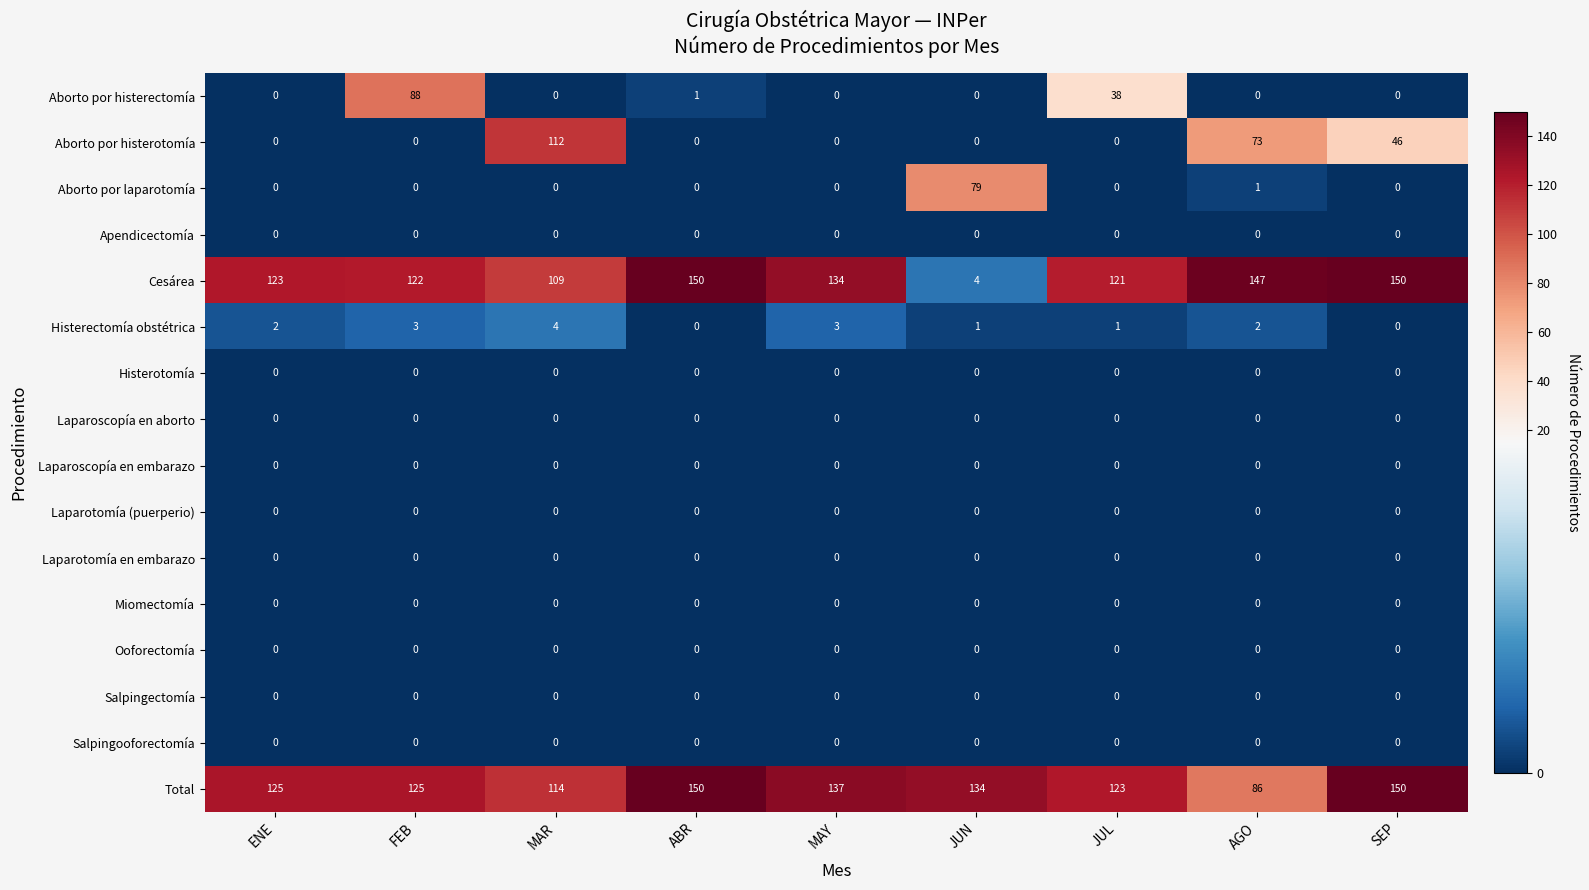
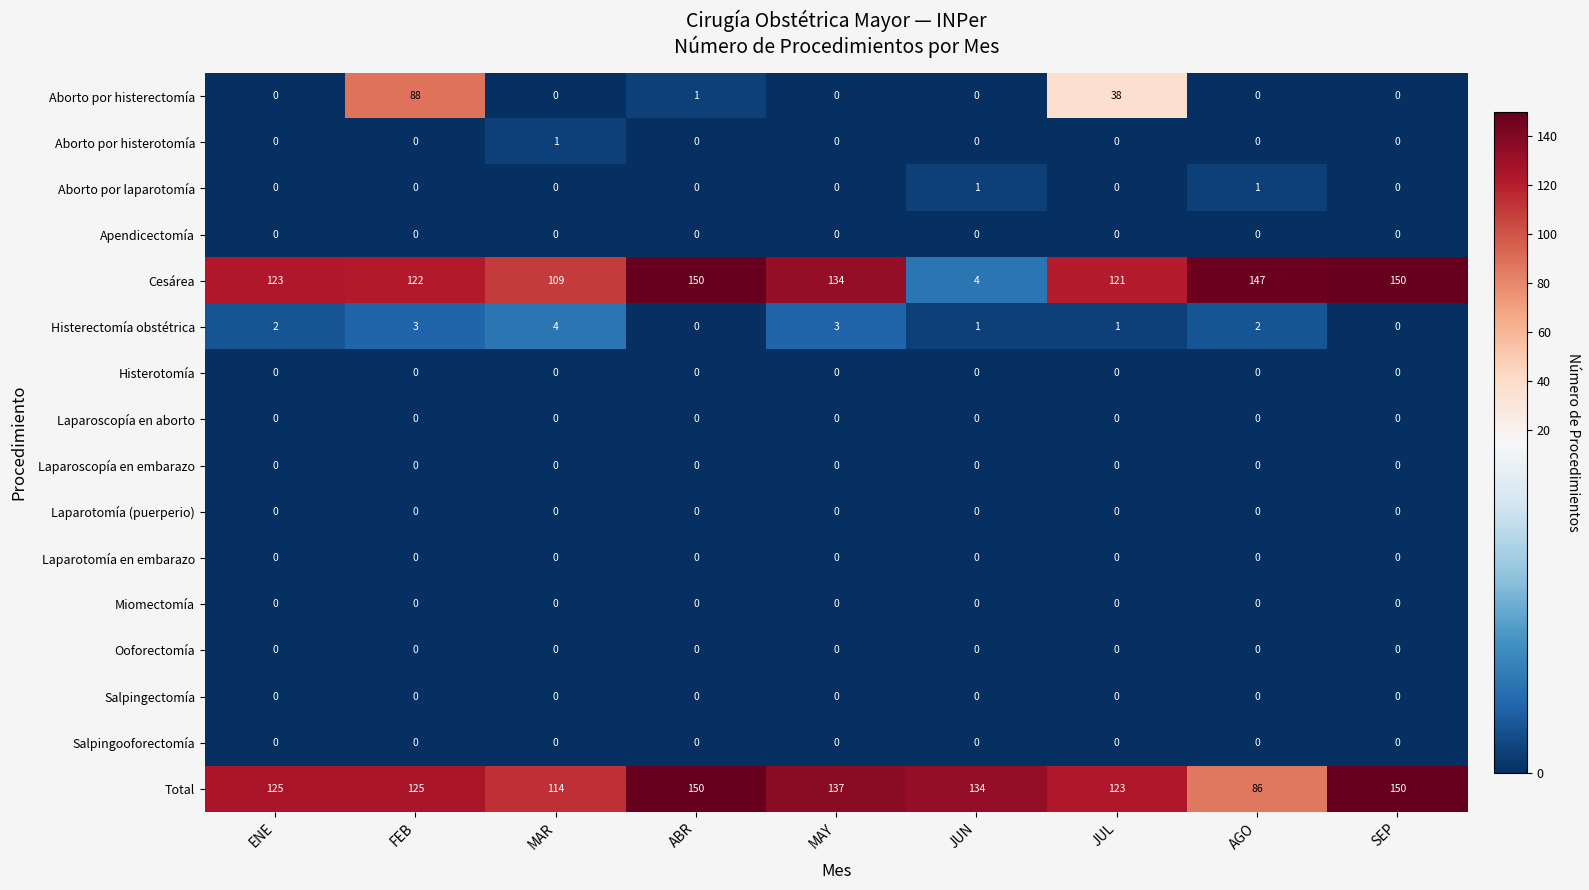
  {
    "Aborto por histerectomía": {
      "ENE": 0,
      "FEB": 88,
      "MAR": 0,
      "ABR": 1,
      "MAY": 0,
      "JUN": 0,
      "JUL": 38,
      "AGO": 0,
      "SEP": 0
    },
    "Aborto por histerotomía": {
      "ENE": 0,
      "FEB": 0,
-     "MAR": 112,
+     "MAR": 1,
      "ABR": 0,
      "MAY": 0,
      "JUN": 0,
      "JUL": 0,
-     "AGO": 73,
-     "SEP": 46
+     "AGO": 0,
+     "SEP": 0
    },
    "Aborto por laparotomía": {
      "ENE": 0,
      "FEB": 0,
      "MAR": 0,
      "ABR": 0,
      "MAY": 0,
-     "JUN": 79,
+     "JUN": 1,
      "JUL": 0,
      "AGO": 1,
      "SEP": 0
    },
    "Apendicectomía": {
      "ENE": 0,
      "FEB": 0,
      "MAR": 0,
      "ABR": 0,
      "MAY": 0,
      "JUN": 0,
      "JUL": 0,
      "AGO": 0,
      "SEP": 0
    },
    "Cesárea": {
      "ENE": 123,
      "FEB": 122,
      "MAR": 109,
      "ABR": 150,
      "MAY": 134,
      "JUN": 4,
      "JUL": 121,
      "AGO": 147,
      "SEP": 150
    },
    "Histerectomía obstétrica": {
      "ENE": 2,
      "FEB": 3,
      "MAR": 4,
      "ABR": 0,
      "MAY": 3,
      "JUN": 1,
      "JUL": 1,
      "AGO": 2,
      "SEP": 0
    },
    "Histerotomía": {
      "ENE": 0,
      "FEB": 0,
      "MAR": 0,
      "ABR": 0,
      "MAY": 0,
      "JUN": 0,
      "JUL": 0,
      "AGO": 0,
      "SEP": 0
    },
    "Laparoscopía en aborto": {
      "ENE": 0,
      "FEB": 0,
      "MAR": 0,
      "ABR": 0,
      "MAY": 0,
      "JUN": 0,
      "JUL": 0,
      "AGO": 0,
      "SEP": 0
    },
    "Laparoscopía en embarazo": {
      "ENE": 0,
      "FEB": 0,
      "MAR": 0,
      "ABR": 0,
      "MAY": 0,
      "JUN": 0,
      "JUL": 0,
      "AGO": 0,
      "SEP": 0
    },
    "Laparotomía (puerperio)": {
      "ENE": 0,
      "FEB": 0,
      "MAR": 0,
      "ABR": 0,
      "MAY": 0,
      "JUN": 0,
      "JUL": 0,
      "AGO": 0,
      "SEP": 0
    },
    "Laparotomía en embarazo": {
      "ENE": 0,
      "FEB": 0,
      "MAR": 0,
      "ABR": 0,
      "MAY": 0,
      "JUN": 0,
      "JUL": 0,
      "AGO": 0,
      "SEP": 0
    },
    "Miomectomía": {
      "ENE": 0,
      "FEB": 0,
      "MAR": 0,
      "ABR": 0,
      "MAY": 0,
      "JUN": 0,
      "JUL": 0,
      "AGO": 0,
      "SEP": 0
    },
    "Ooforectomía": {
      "ENE": 0,
      "FEB": 0,
      "MAR": 0,
      "ABR": 0,
      "MAY": 0,
      "JUN": 0,
      "JUL": 0,
      "AGO": 0,
      "SEP": 0
    },
    "Salpingectomía": {
      "ENE": 0,
      "FEB": 0,
      "MAR": 0,
      "ABR": 0,
      "MAY": 0,
      "JUN": 0,
      "JUL": 0,
      "AGO": 0,
      "SEP": 0
    },
    "Salpingooforectomía": {
      "ENE": 0,
      "FEB": 0,
      "MAR": 0,
      "ABR": 0,
      "MAY": 0,
      "JUN": 0,
      "JUL": 0,
      "AGO": 0,
      "SEP": 0
    },
    "Total": {
      "ENE": 125,
      "FEB": 125,
      "MAR": 114,
      "ABR": 150,
      "MAY": 137,
      "JUN": 134,
      "JUL": 123,
      "AGO": 86,
      "SEP": 150
    }
  }
